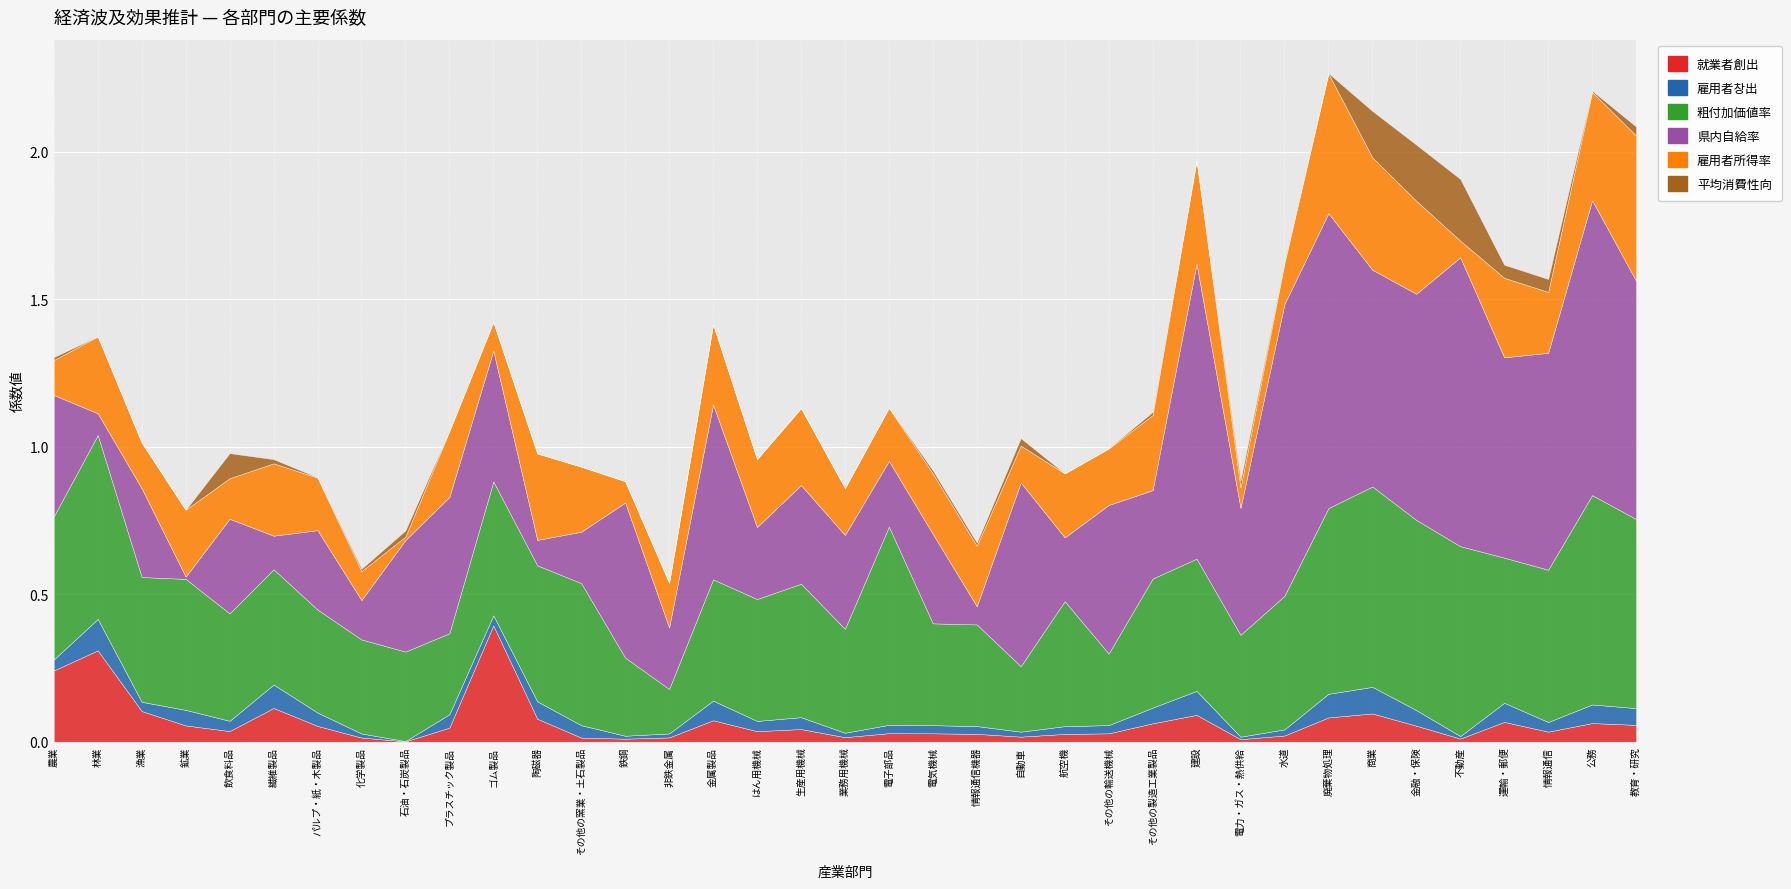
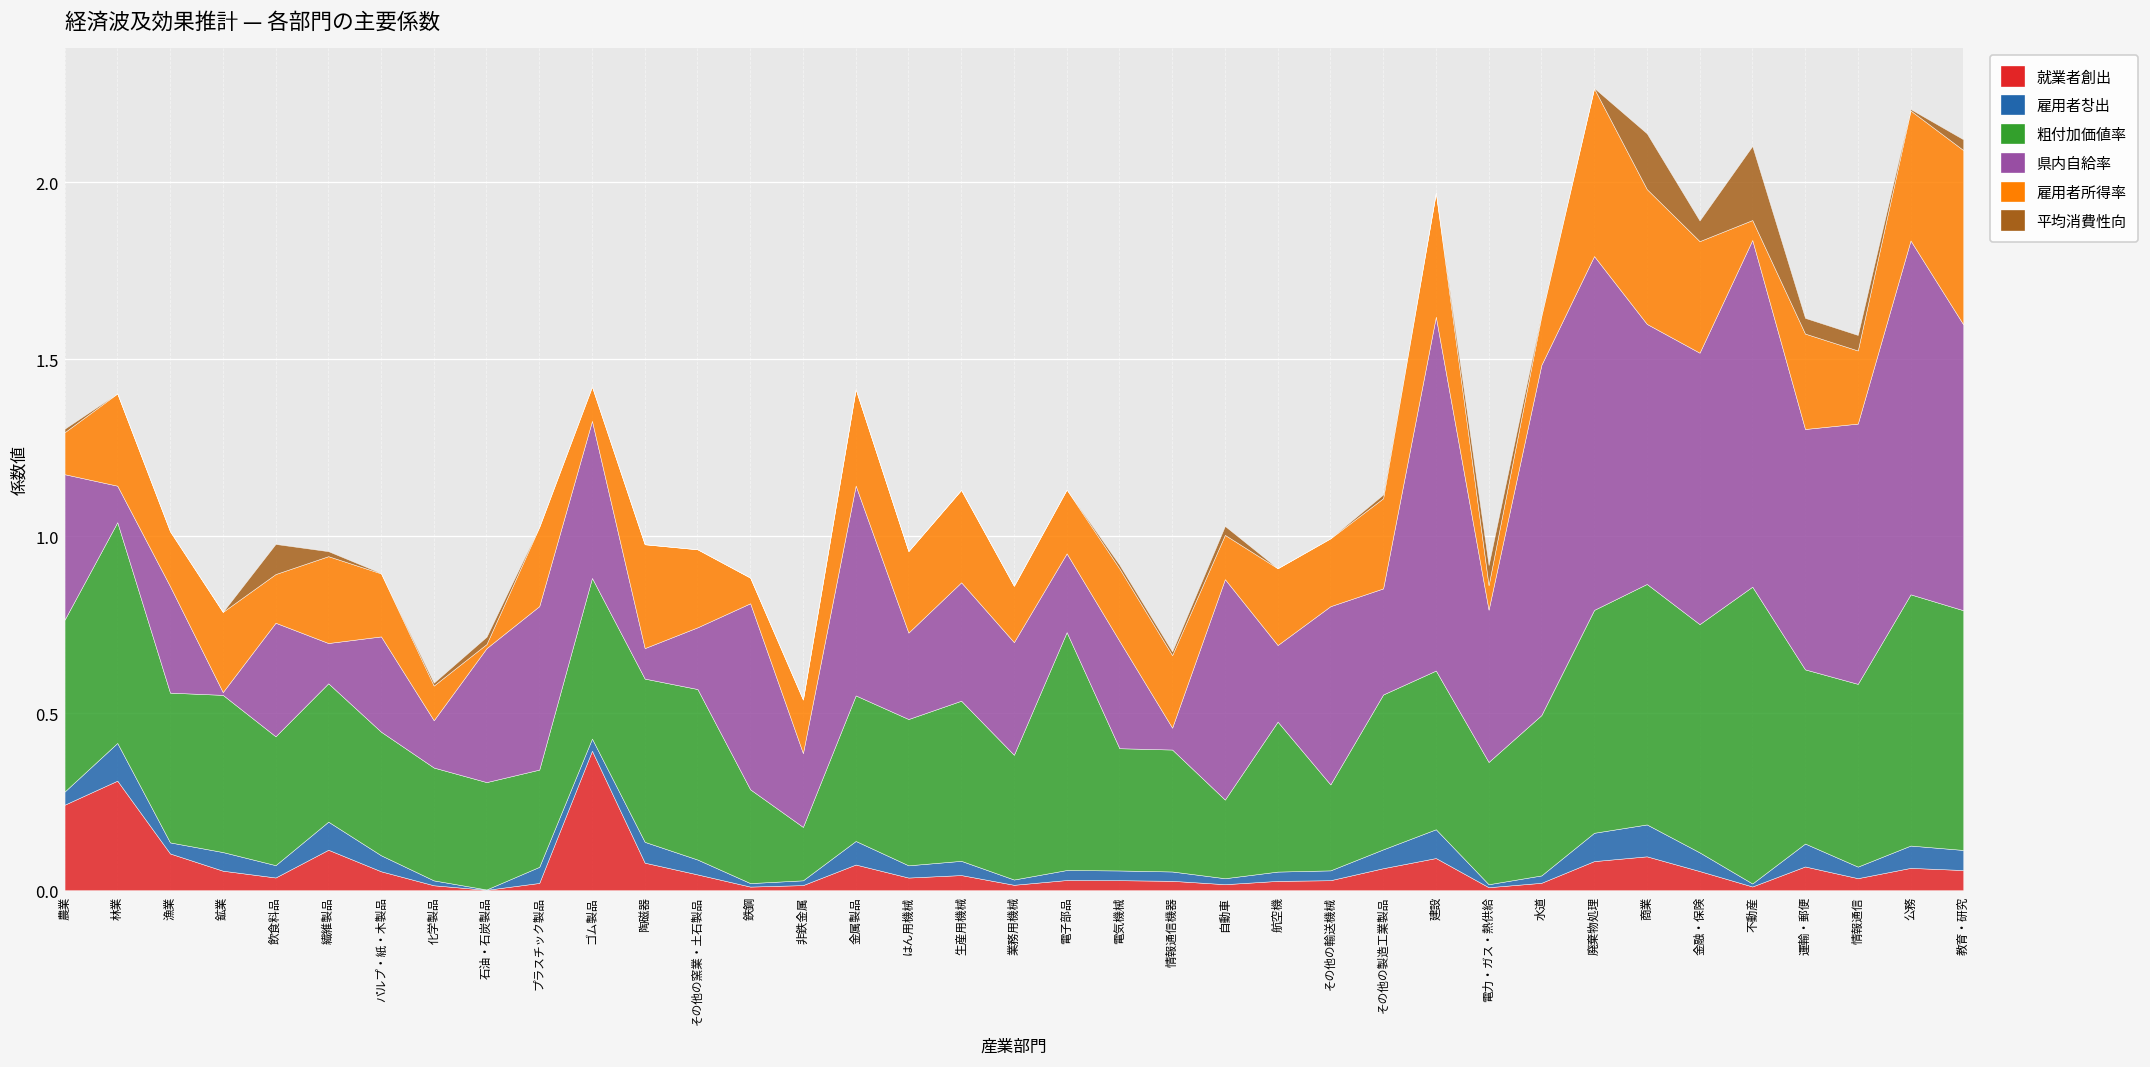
  {
    "就業者創出": {
      "農業": 0.24,
      "林業": 0.31,
      "漁業": 0.10,
      "鉱業": 0.06,
      "飲食料品": 0.04,
      "繊維製品": 0.11,
      "パルプ・紙・木製品": 0.05,
      "化学製品": 0.01,
-     "プラスチック製品": 0.05,
+     "プラスチック製品": 0.02,
      "ゴム製品": 0.39,
      "陶磁器": 0.08,
-     "その他の窯業・土石製品": 0.01,
+     "その他の窯業・土石製品": 0.04,
      "鉄鋼": 0.01,
      "非鉄金属": 0.01,
      "金属製品": 0.07,
      "はん用機械": 0.04,
      "生産用機械": 0.04,
      "業務用機械": 0.02,
      "電子部品": 0.03,
      "電気機械": 0.03,
      "情報通信機器": 0.03,
      "自動車": 0.02,
      "航空機": 0.03,
      "その他の輸送機械": 0.03,
      "その他の製造工業製品": 0.06,
      "建設": 0.09,
      "水道": 0.02,
      "廃棄物処理": 0.08,
      "商業": 0.10,
      "金融・保険": 0.05,
      "運輸・郵便": 0.07,
      "情報通信": 0.03,
      "公務": 0.06,
      "教育・研究": 0.06
    },
    "雇用者창出": {
      "農業": 0.04,
      "林業": 0.11,
      "漁業": 0.03,
      "鉱業": 0.05,
      "飲食料品": 0.03,
      "繊維製品": 0.08,
      "パルプ・紙・木製品": 0.05,
      "化学製品": 0.01,
      "プラスチック製品": 0.05,
      "ゴム製品": 0.03,
      "陶磁器": 0.06,
      "その他の窯業・土石製品": 0.04,
      "鉄鋼": 0.01,
      "非鉄金属": 0.01,
      "金属製品": 0.07,
      "はん用機械": 0.03,
      "生産用機械": 0.04,
      "業務用機械": 0.01,
      "電子部品": 0.03,
      "電気機械": 0.03,
      "情報通信機器": 0.03,
      "自動車": 0.02,
      "航空機": 0.03,
      "その他の輸送機械": 0.03,
      "その他の製造工業製品": 0.05,
      "建設": 0.08,
      "水道": 0.02,
      "廃棄物処理": 0.08,
      "商業": 0.09,
      "金融・保険": 0.05,
      "運輸・郵便": 0.06,
      "情報通信": 0.03,
      "公務": 0.06,
      "教育・研究": 0.06
    },
    "粗付加価値率": {
      "農業": 0.49,
      "林業": 0.62,
      "漁業": 0.42,
      "飲食料品": 0.36,
      "繊維製品": 0.39,
      "パルプ・紙・木製品": 0.35,
      "化学製品": 0.32,
      "石油・石炭製品": 0.30,
      "プラスチック製品": 0.27,
      "ゴム製品": 0.45,
      "陶磁器": 0.46,
      "その他の窯業・土石製品": 0.48,
      "鉄鋼": 0.26,
      "非鉄金属": 0.15,
      "金属製品": 0.41,
      "はん用機械": 0.41,
      "生産用機械": 0.45,
      "業務用機械": 0.35,
      "電子部品": 0.67,
      "電気機械": 0.35,
      "情報通信機器": 0.34,
      "自動車": 0.22,
      "航空機": 0.42,
      "その他の輸送機械": 0.24,
      "その他の製造工業製品": 0.44,
      "建設": 0.45,
      "電力・ガス・熱供給": 0.35,
      "水道": 0.45,
      "廃棄物処理": 0.63,
      "商業": 0.68,
      "金融・保険": 0.64,
-     "不動産": 0.64,
+     "不動産": 0.84,
      "運輸・郵便": 0.49,
      "情報通信": 0.52,
      "公務": 0.71,
-     "教育・研究": 0.64
+     "教育・研究": 0.68
    },
    "県内自給率": {
      "農業": 0.41,
-     "林業": 0.07,
+     "林業": 0.10,
      "漁業": 0.30,
      "飲食料品": 0.32,
      "繊維製品": 0.11,
      "パルプ・紙・木製品": 0.27,
      "化学製品": 0.13,
      "石油・石炭製品": 0.38,
      "プラスチック製品": 0.46,
      "ゴム製品": 0.44,
      "陶磁器": 0.09,
      "その他の窯業・土石製品": 0.17,
      "鉄鋼": 0.53,
      "非鉄金属": 0.21,
      "金属製品": 0.59,
      "はん用機械": 0.24,
      "生産用機械": 0.33,
      "業務用機械": 0.32,
      "電子部品": 0.22,
      "電気機械": 0.30,
      "情報通信機器": 0.06,
      "自動車": 0.62,
      "航空機": 0.22,
      "その他の輸送機械": 0.50,
      "その他の製造工業製品": 0.30,
      "建設": 1.00,
      "電力・ガス・熱供給": 0.43,
      "水道": 0.99,
      "廃棄物処理": 1.00,
      "商業": 0.73,
      "金融・保険": 0.77,
      "不動産": 0.98,
      "運輸・郵便": 0.68,
      "情報通信": 0.74,
      "公務": 1.00,
      "教育・研究": 0.81
    },
    "雇用者所得率": {
      "農業": 0.12,
      "飲食料品": 0.14,
      "繊維製品": 0.25,
      "石油・石炭製品": 0.01,
      "電気機械": 0.20,
      "情報通信機器": 0.21,
      "自動車": 0.13,
      "その他の製造工業製品": 0.25,
      "電力・ガス・熱供給": 0.07,
      "商業": 0.38,
      "金融・保険": 0.32,
      "不動産": 0.06,
      "運輸・郵便": 0.27,
      "情報通信": 0.21,
      "教育・研究": 0.49
    },
    "平均消費性向": {
      "農業": 0.01,
      "飲食料品": 0.09,
      "繊維製品": 0.01,
      "石油・石炭製品": 0.02,
      "電気機械": 0.01,
      "情報通信機器": 0.01,
      "自動車": 0.03,
      "その他の製造工業製品": 0.01,
-     "電力・ガス・熱供給": 0.02,
+     "電力・ガス・熱供給": 0.06,
      "商業": 0.16,
-     "金融・保険": 0.19,
+     "金融・保険": 0.06,
      "不動産": 0.21,
      "運輸・郵便": 0.04,
      "情報通信": 0.04,
      "教育・研究": 0.03
    }
  }
